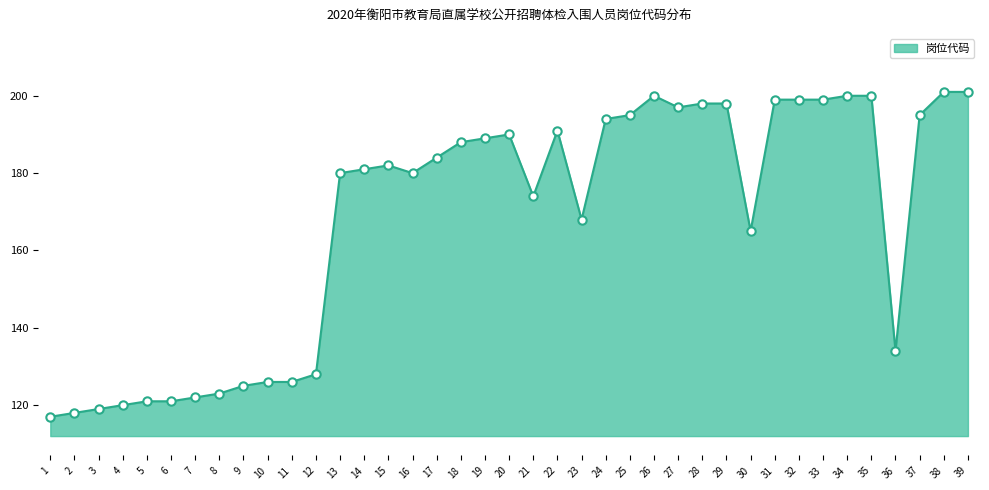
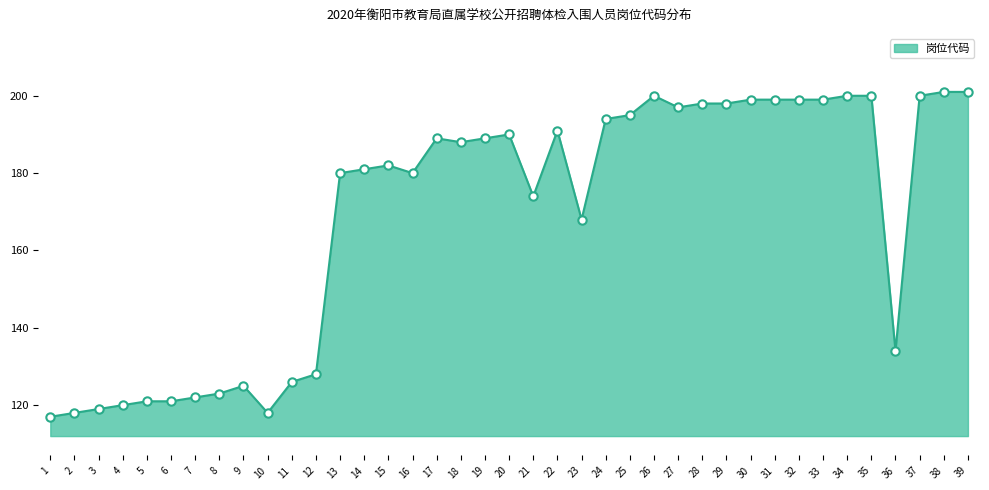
  {
    "1": 117,
    "2": 118,
    "3": 119,
    "4": 120,
    "5": 121,
    "6": 121,
    "7": 122,
    "8": 123,
    "9": 125,
-   "10": 126,
+   "10": 118,
    "11": 126,
    "12": 128,
    "13": 180,
    "14": 181,
    "15": 182,
    "16": 180,
-   "17": 184,
+   "17": 189,
    "18": 188,
    "19": 189,
    "20": 190,
    "21": 174,
    "22": 191,
    "23": 168,
    "24": 194,
    "25": 195,
    "26": 200,
    "27": 197,
    "28": 198,
    "29": 198,
-   "30": 165,
+   "30": 199,
    "31": 199,
    "32": 199,
    "33": 199,
    "34": 200,
    "35": 200,
    "36": 134,
-   "37": 195,
+   "37": 200,
    "38": 201,
    "39": 201
  }
